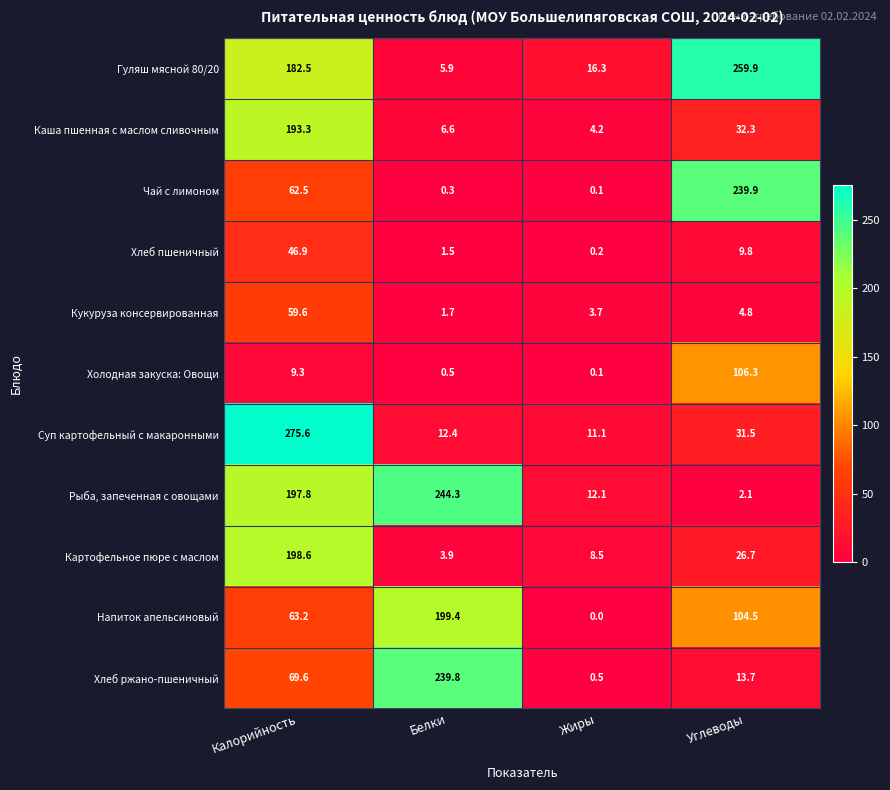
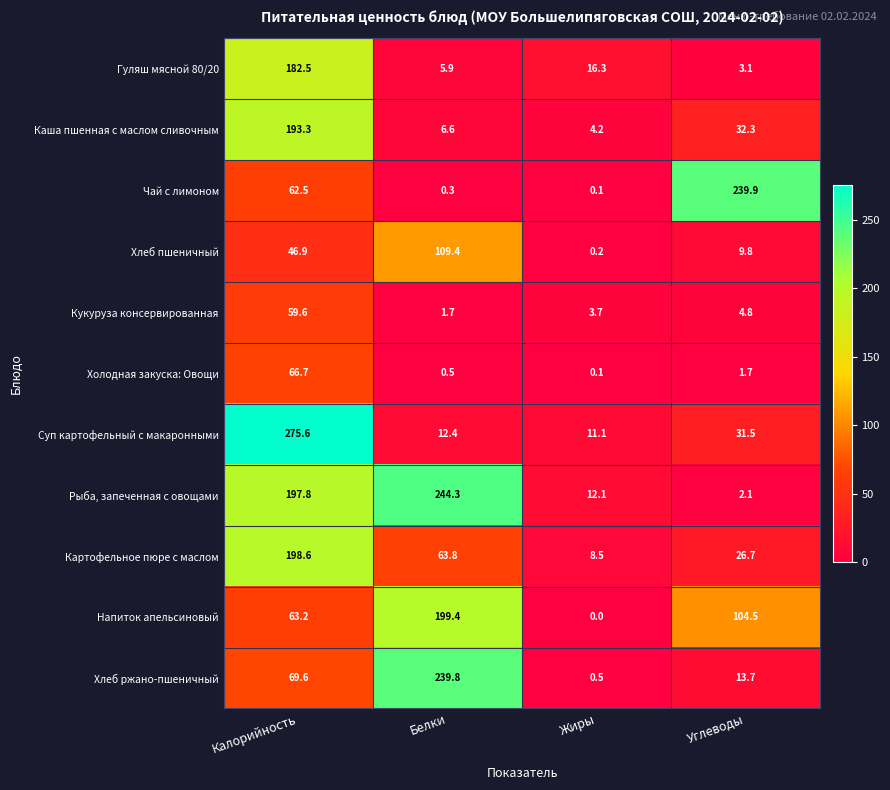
  {
    "Гуляш мясной 80/20": {
      "Калорийность": 182.5,
      "Белки": 5.9,
      "Жиры": 16.3,
-     "Углеводы": 259.9
+     "Углеводы": 3.1
    },
    "Каша пшенная с маслом сливочным": {
      "Калорийность": 193.3,
      "Белки": 6.6,
      "Жиры": 4.2,
      "Углеводы": 32.3
    },
    "Чай с лимоном": {
      "Калорийность": 62.5,
      "Белки": 0.3,
      "Жиры": 0.1,
      "Углеводы": 239.9
    },
    "Хлеб пшеничный": {
      "Калорийность": 46.9,
-     "Белки": 1.5,
+     "Белки": 109.4,
      "Жиры": 0.2,
      "Углеводы": 9.8
    },
    "Кукуруза консервированная": {
      "Калорийность": 59.6,
      "Белки": 1.7,
      "Жиры": 3.7,
      "Углеводы": 4.8
    },
    "Холодная закуска: Овощи": {
-     "Калорийность": 9.3,
+     "Калорийность": 66.7,
      "Белки": 0.5,
      "Жиры": 0.1,
-     "Углеводы": 106.3
+     "Углеводы": 1.7
    },
    "Суп картофельный с макаронными": {
      "Калорийность": 275.6,
      "Белки": 12.4,
      "Жиры": 11.1,
      "Углеводы": 31.5
    },
    "Рыба, запеченная с овощами": {
      "Калорийность": 197.8,
      "Белки": 244.3,
      "Жиры": 12.1,
      "Углеводы": 2.1
    },
    "Картофельное пюре с маслом": {
      "Калорийность": 198.6,
-     "Белки": 3.9,
+     "Белки": 63.8,
      "Жиры": 8.5,
      "Углеводы": 26.7
    },
    "Напиток апельсиновый": {
      "Калорийность": 63.2,
      "Белки": 199.4,
      "Жиры": 0.0,
      "Углеводы": 104.5
    },
    "Хлеб ржано-пшеничный": {
      "Калорийность": 69.6,
      "Белки": 239.8,
      "Жиры": 0.5,
      "Углеводы": 13.7
    }
  }
